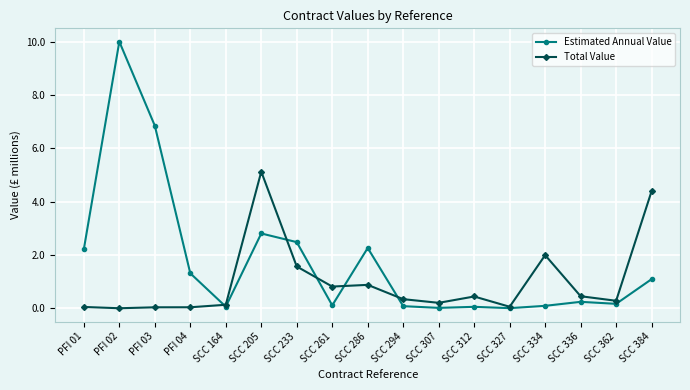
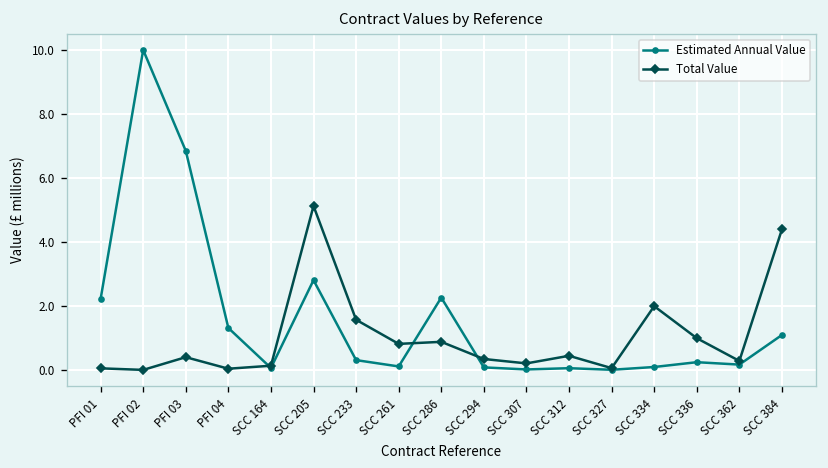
  {
    "Estimated Annual Value": {
      "PFI 01": 2.2,
      "PFI 02": 10.0,
      "PFI 03": 6.9,
      "PFI 04": 1.3,
      "SCC 205": 2.8,
-     "SCC 233": 2.5,
+     "SCC 233": 0.3,
      "SCC 261": 0.1,
      "SCC 286": 2.3,
      "SCC 294": 0.1,
      "SCC 307": 0.0,
      "SCC 312": 0.1,
      "SCC 334": 0.1,
      "SCC 336": 0.3,
      "SCC 362": 0.2,
      "SCC 384": 1.1
    },
    "Total Value": {
      "PFI 01": 0.1,
      "PFI 02": 0.0,
-     "PFI 03": 0.0,
+     "PFI 03": 0.4,
      "PFI 04": 0.0,
      "SCC 205": 5.1,
      "SCC 233": 1.6,
      "SCC 261": 0.8,
      "SCC 286": 0.9,
      "SCC 294": 0.4,
      "SCC 307": 0.2,
      "SCC 312": 0.5,
      "SCC 334": 2.0,
-     "SCC 336": 0.5,
+     "SCC 336": 1.0,
      "SCC 362": 0.3,
      "SCC 384": 4.4
    }
  }
